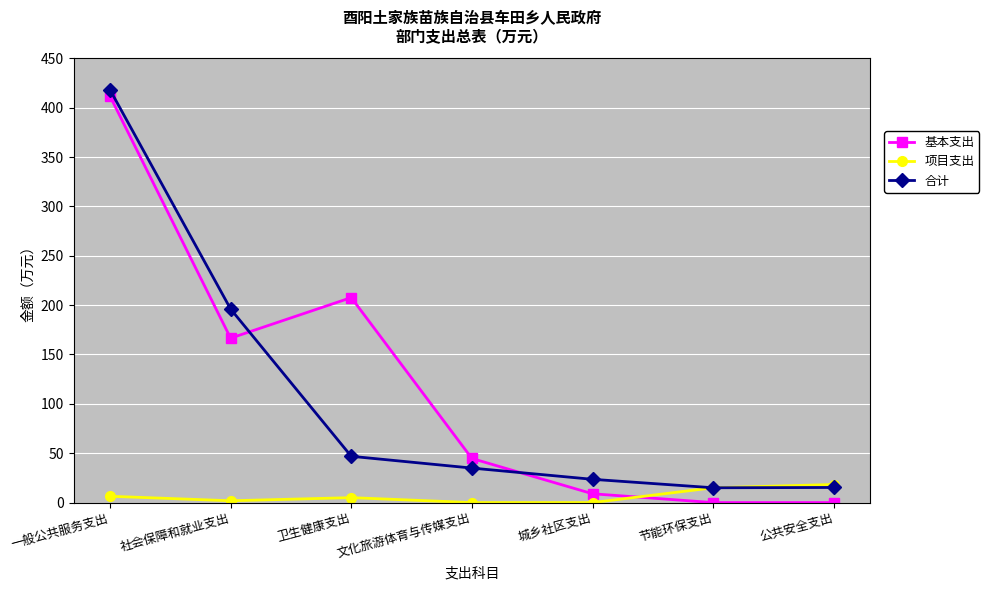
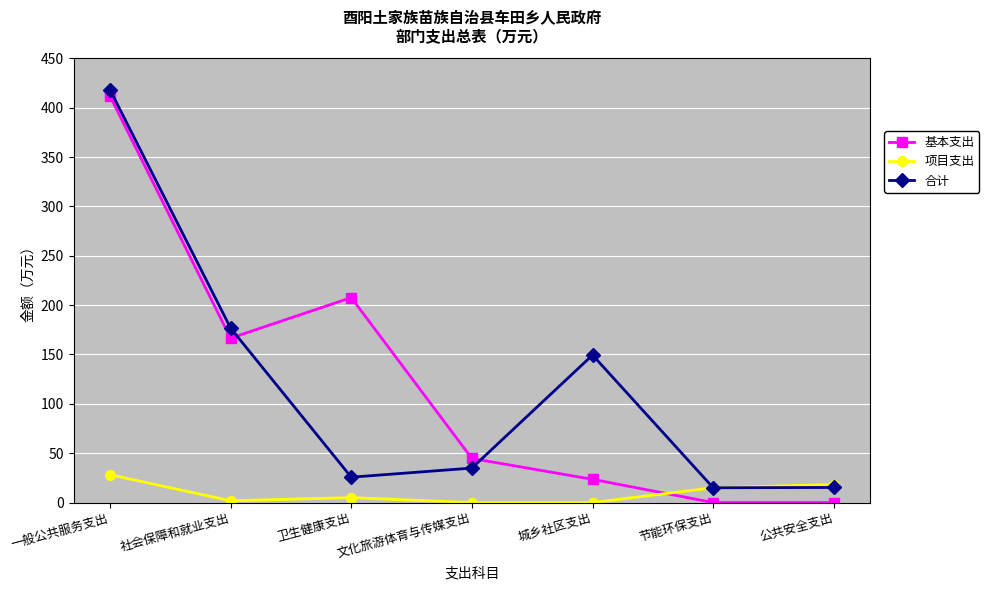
  {
    "基本支出": {
      "一般公共服务支出": 410,
      "社会保障和就业支出": 170,
      "卫生健康支出": 210,
      "文化旅游体育与传媒支出": 40,
-     "城乡社区支出": 10,
+     "城乡社区支出": 20,
      "节能环保支出": 0,
      "公共安全支出": 0
    },
    "项目支出": {
-     "一般公共服务支出": 10,
+     "一般公共服务支出": 30,
      "社会保障和就业支出": 0,
      "卫生健康支出": 10,
      "文化旅游体育与传媒支出": 0,
      "城乡社区支出": 0,
      "公共安全支出": 20
    },
    "合计": {
      "一般公共服务支出": 420,
-     "社会保障和就业支出": 200,
-     "卫生健康支出": 50,
+     "社会保障和就业支出": 180,
+     "卫生健康支出": 30,
      "文化旅游体育与传媒支出": 30,
-     "城乡社区支出": 20,
+     "城乡社区支出": 150,
      "公共安全支出": 20
    }
  }
